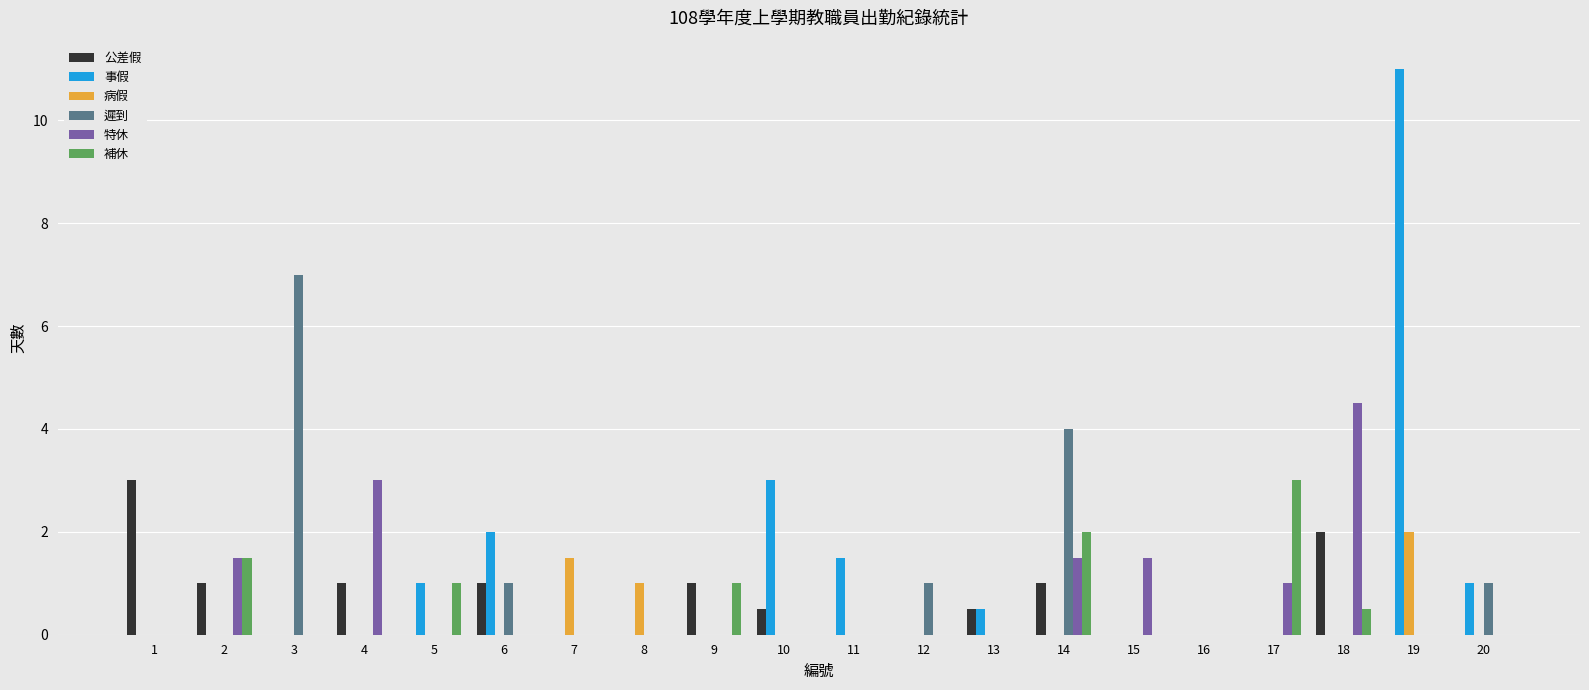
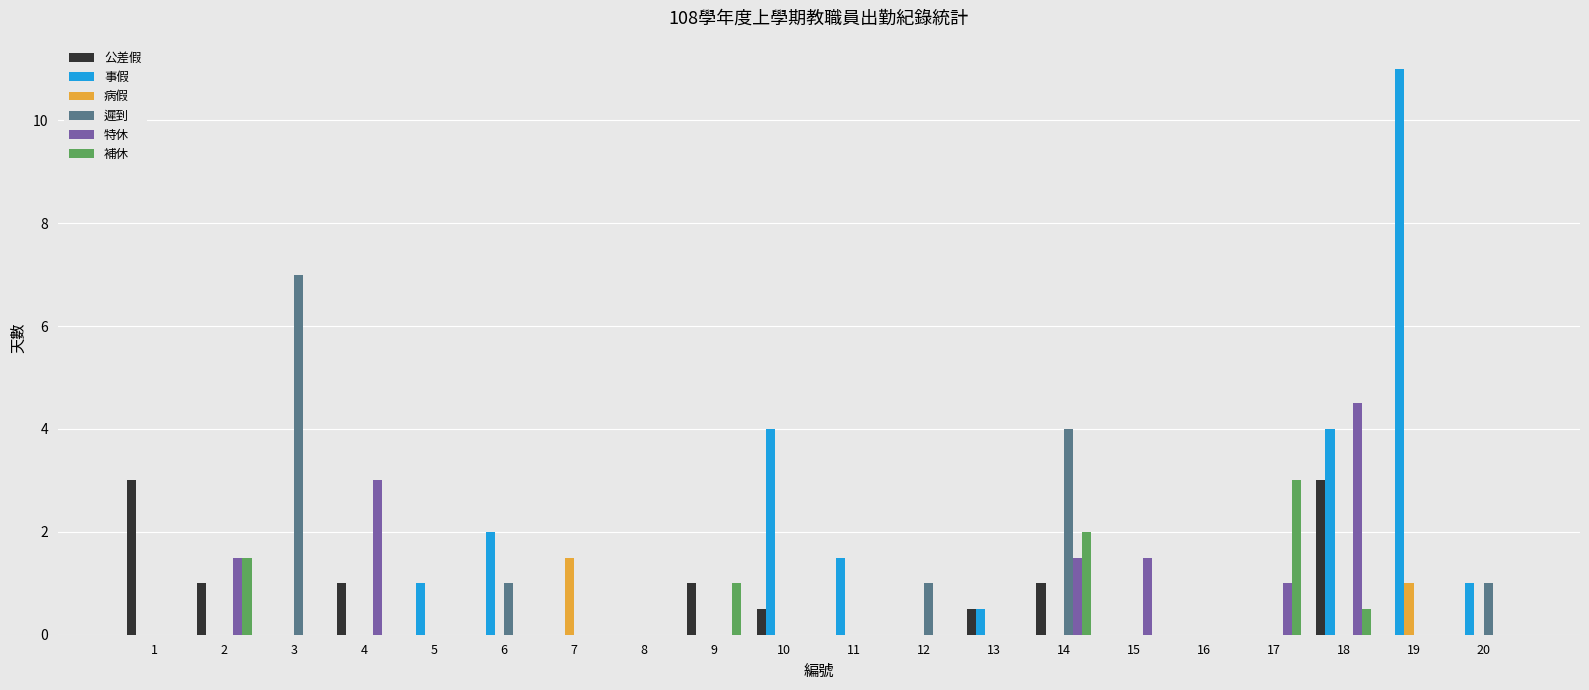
  {
    "公差假": {
      "1": 3,
      "2": 1,
      "3": 0,
      "4": 1,
      "5": 0,
-     "6": 1,
+     "6": 0,
      "7": 0,
      "8": 0,
      "9": 1,
      "10": 0.5,
      "11": 0,
      "12": 0,
      "13": 0.5,
      "14": 1,
      "15": 0,
      "16": 0,
      "17": 0,
-     "18": 2,
+     "18": 3,
      "19": 0,
      "20": 0
    },
    "事假": {
      "1": 0,
      "2": 0,
      "3": 0,
      "4": 0,
      "5": 1,
      "6": 2,
      "7": 0,
      "8": 0,
      "9": 0,
-     "10": 3,
+     "10": 4,
      "11": 1.5,
      "12": 0,
      "13": 0.5,
      "14": 0,
      "15": 0,
      "16": 0,
      "17": 0,
-     "18": 0,
+     "18": 4,
      "19": 11,
      "20": 1
    },
    "病假": {
      "1": 0,
      "2": 0,
      "3": 0,
      "4": 0,
      "5": 0,
      "6": 0,
      "7": 1.5,
-     "8": 1,
+     "8": 0,
      "9": 0,
      "10": 0,
      "11": 0,
      "12": 0,
      "13": 0,
      "14": 0,
      "15": 0,
      "16": 0,
      "17": 0,
      "18": 0,
-     "19": 2,
+     "19": 1,
      "20": 0
    },
    "補休": {
      "1": 0,
      "2": 1.5,
      "3": 0,
      "4": 0,
-     "5": 1,
+     "5": 0,
      "6": 0,
      "7": 0,
      "8": 0,
      "9": 1,
      "10": 0,
      "11": 0,
      "12": 0,
      "13": 0,
      "14": 2,
      "15": 0,
      "16": 0,
      "17": 3,
      "18": 0.5,
      "19": 0,
      "20": 0
    }
  }
